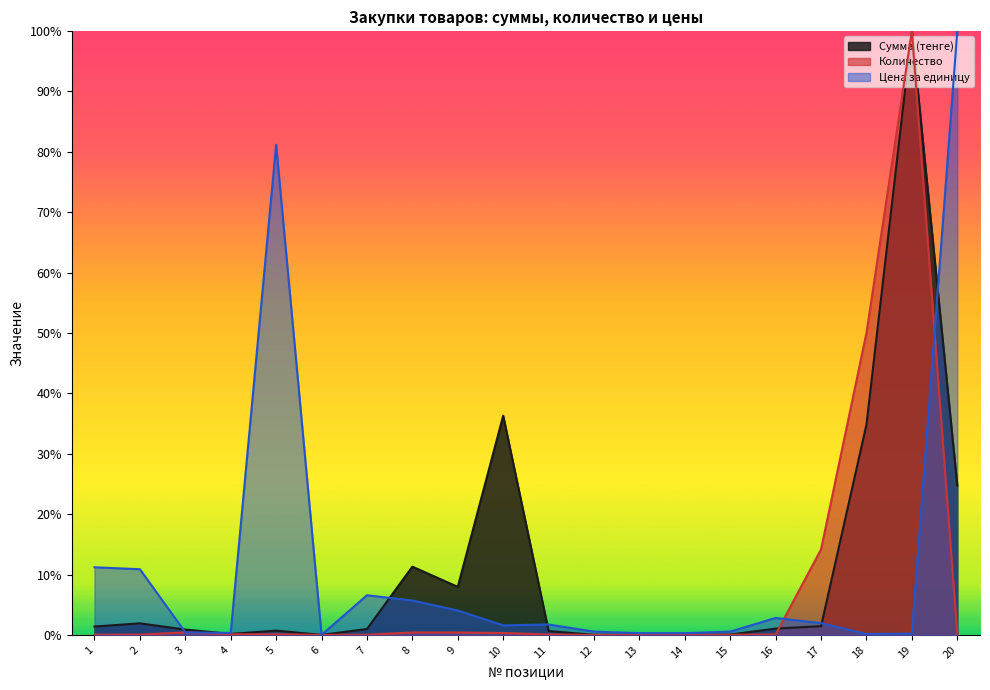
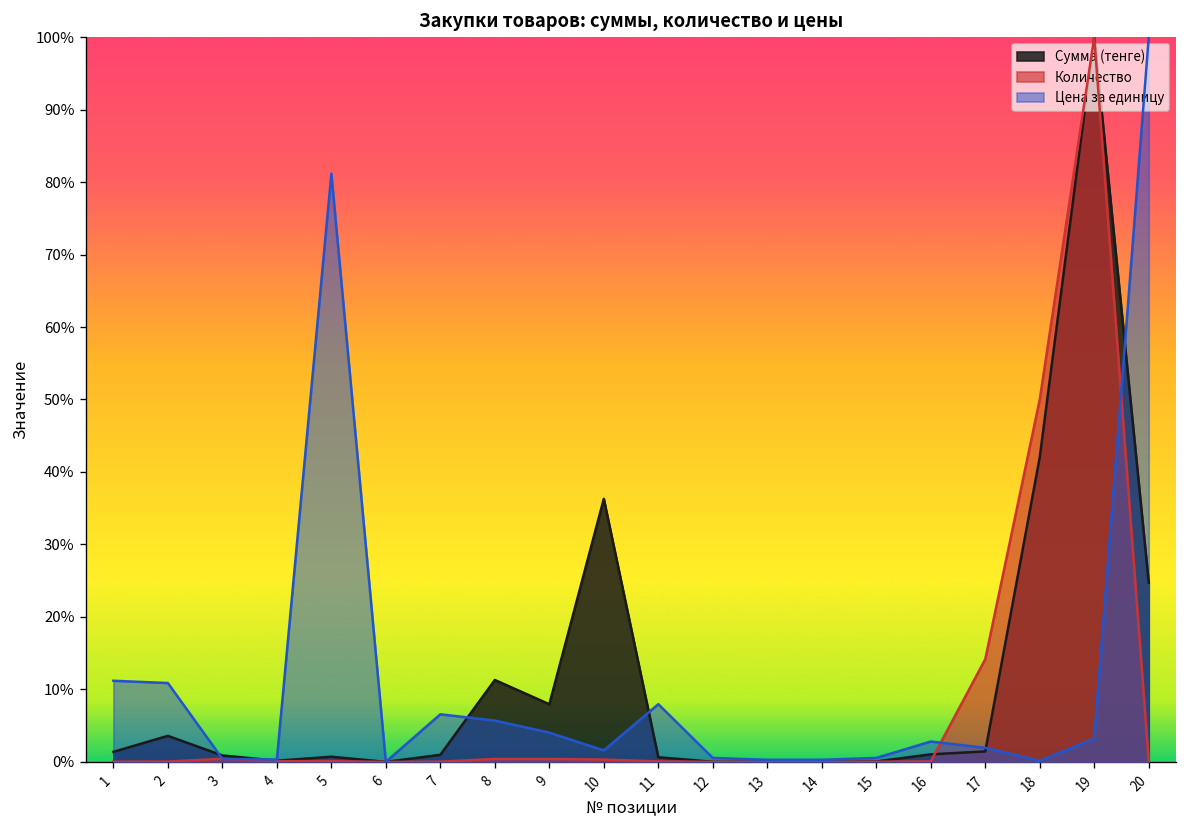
  {
    "Сумма (тенге)": {
      "1": "1%",
-     "2": "2%",
+     "2": "4%",
      "3": "1%",
      "5": "1%",
      "7": "1%",
      "8": "11%",
      "9": "8%",
      "10": "36%",
      "11": "1%",
      "16": "1%",
      "17": "1%",
-     "18": "35%",
+     "18": "42%",
      "20": "25%"
    },
    "Количество": {
      "1": "0%",
      "2": "0%",
      "5": "0%",
      "7": "0%",
      "8": "0%",
      "9": "0%",
      "10": "0%",
      "11": "0%",
      "16": "0%",
      "17": "14%",
      "18": "50%",
      "20": "0%"
    },
    "Цена за единицу": {
      "1": "11%",
      "2": "11%",
      "5": "81%",
      "7": "7%",
      "8": "6%",
      "9": "4%",
      "10": "2%",
-     "11": "2%",
+     "11": "8%",
      "12": "1%",
      "15": "1%",
      "16": "3%",
      "17": "2%",
      "18": "0%",
-     "19": "0%",
+     "19": "3%",
      "20": "100%"
    }
  }
